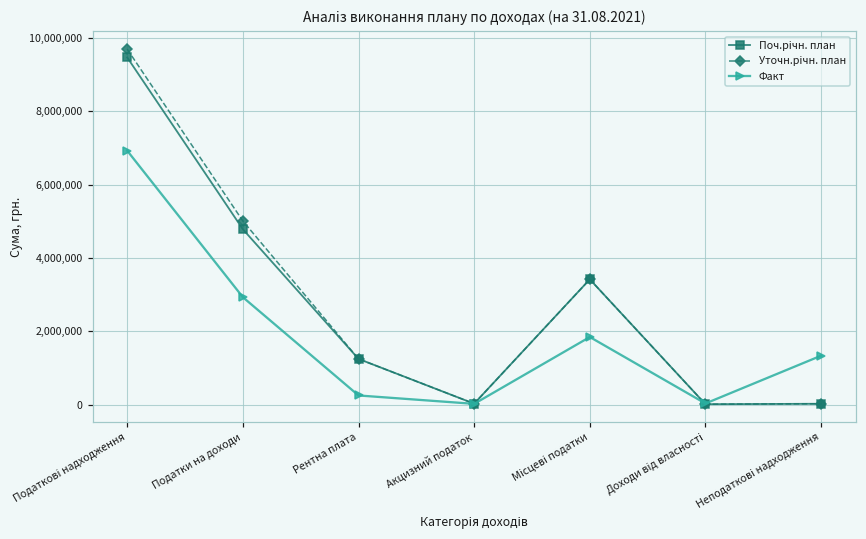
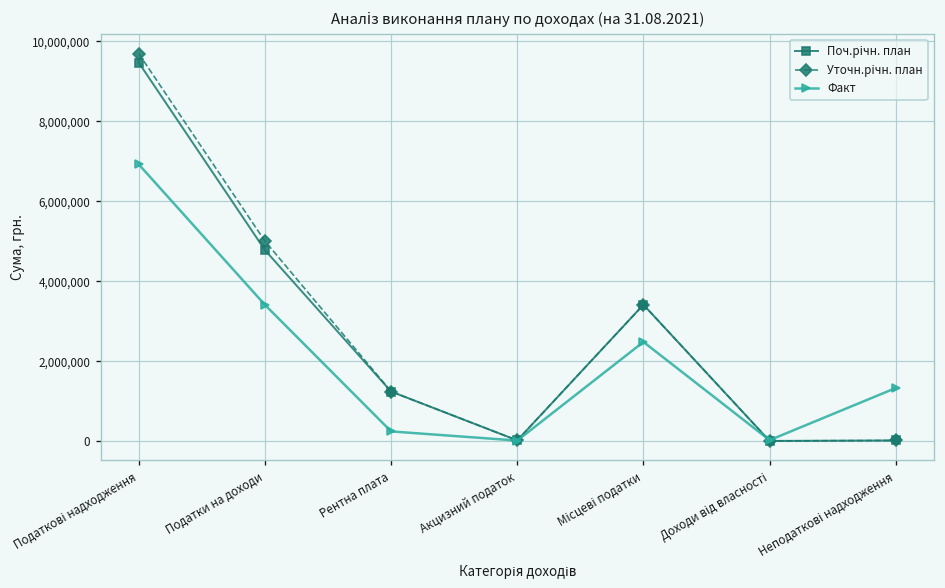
  {
    "Факт": {
      "Податкові надходження": "6,900,000",
-     "Податки на доходи": "2,900,000",
+     "Податки на доходи": "3,400,000",
      "Рентна плата": "200,000",
-     "Місцеві податки": "1,800,000",
+     "Місцеві податки": "2,500,000",
      "Неподаткові надходження": "1,300,000"
    }
  }
